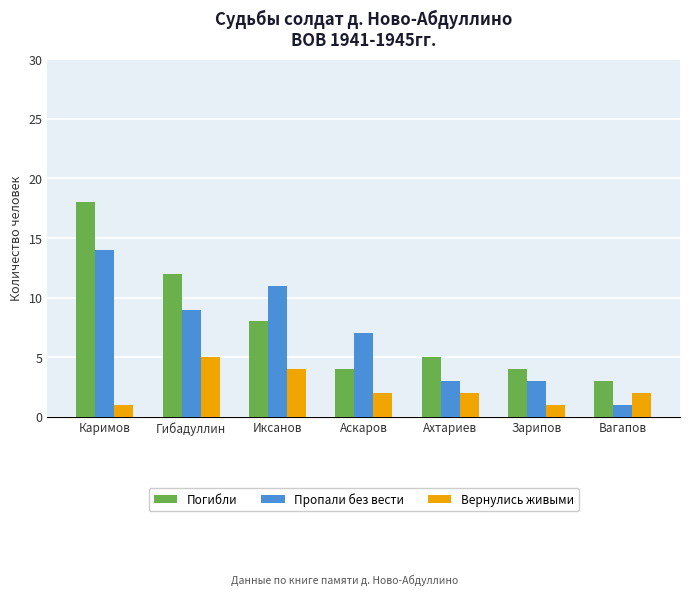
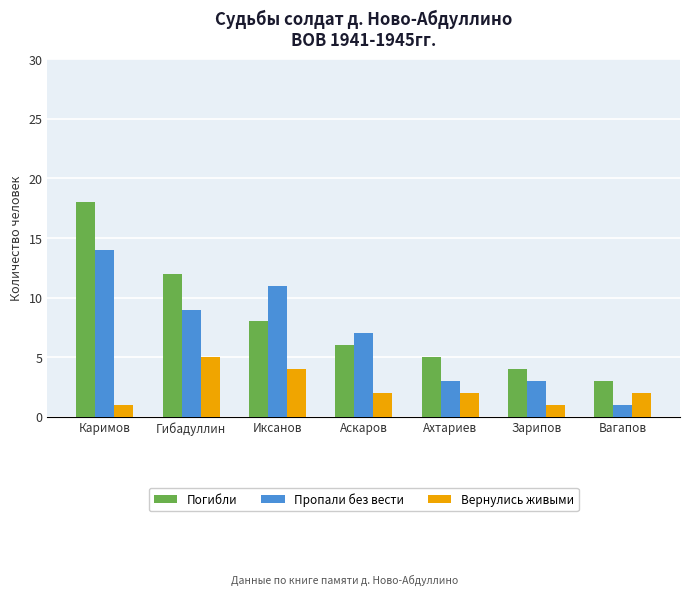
  {
    "Погибли": {
      "Каримов": 18,
      "Гибадуллин": 12,
      "Иксанов": 8,
-     "Аскаров": 4,
+     "Аскаров": 6,
      "Ахтариев": 5,
      "Зарипов": 4,
      "Вагапов": 3
    },
    "Пропали без вести": {
      "Каримов": 14,
      "Гибадуллин": 9,
      "Иксанов": 11,
      "Аскаров": 7,
      "Ахтариев": 3,
      "Зарипов": 3,
      "Вагапов": 1
    },
    "Вернулись живыми": {
      "Каримов": 1,
      "Гибадуллин": 5,
      "Иксанов": 4,
      "Аскаров": 2,
      "Ахтариев": 2,
      "Зарипов": 1,
      "Вагапов": 2
    }
  }
